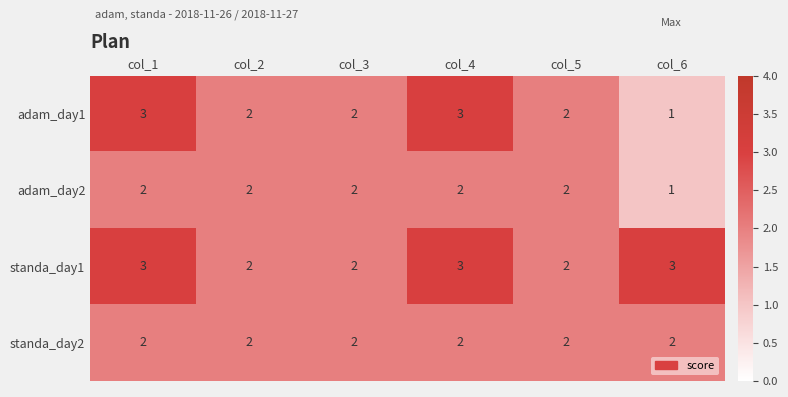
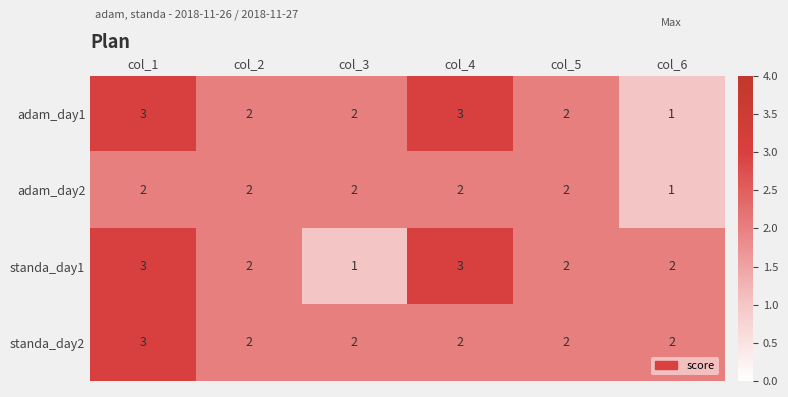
  {
    "adam_day1": {
      "col_1": 3,
      "col_2": 2,
      "col_3": 2,
      "col_4": 3,
      "col_5": 2,
      "col_6": 1
    },
    "adam_day2": {
      "col_1": 2,
      "col_2": 2,
      "col_3": 2,
      "col_4": 2,
      "col_5": 2,
      "col_6": 1
    },
    "standa_day1": {
      "col_1": 3,
      "col_2": 2,
-     "col_3": 2,
+     "col_3": 1,
      "col_4": 3,
      "col_5": 2,
-     "col_6": 3
+     "col_6": 2
    },
    "standa_day2": {
-     "col_1": 2,
+     "col_1": 3,
      "col_2": 2,
      "col_3": 2,
      "col_4": 2,
      "col_5": 2,
      "col_6": 2
    }
  }
